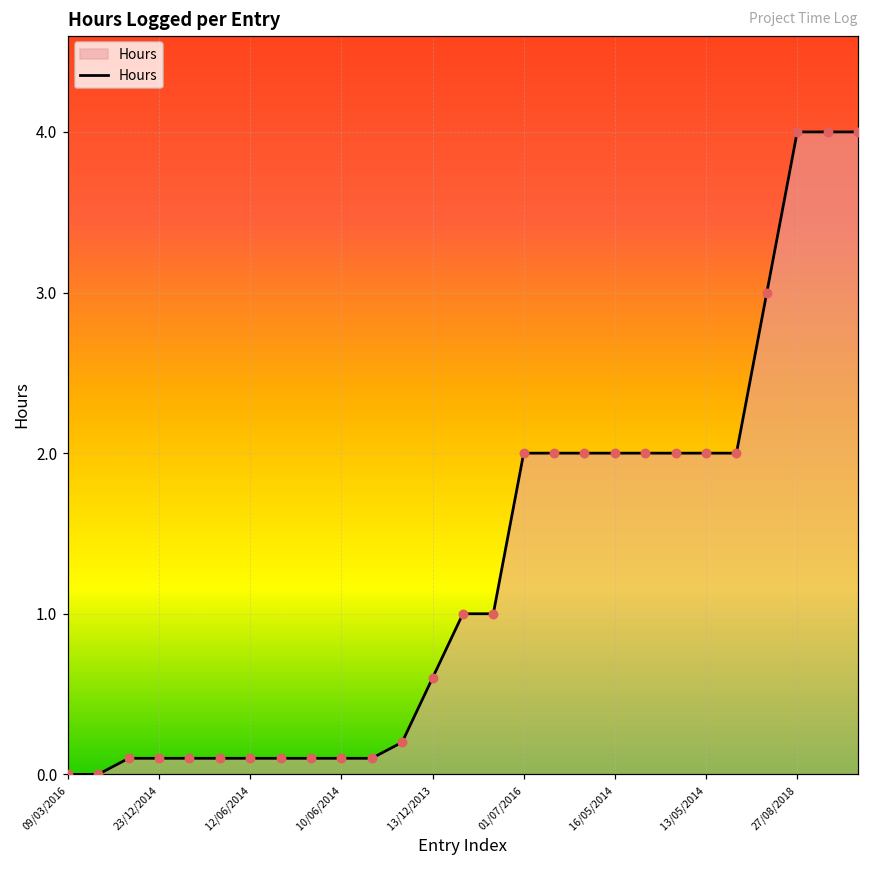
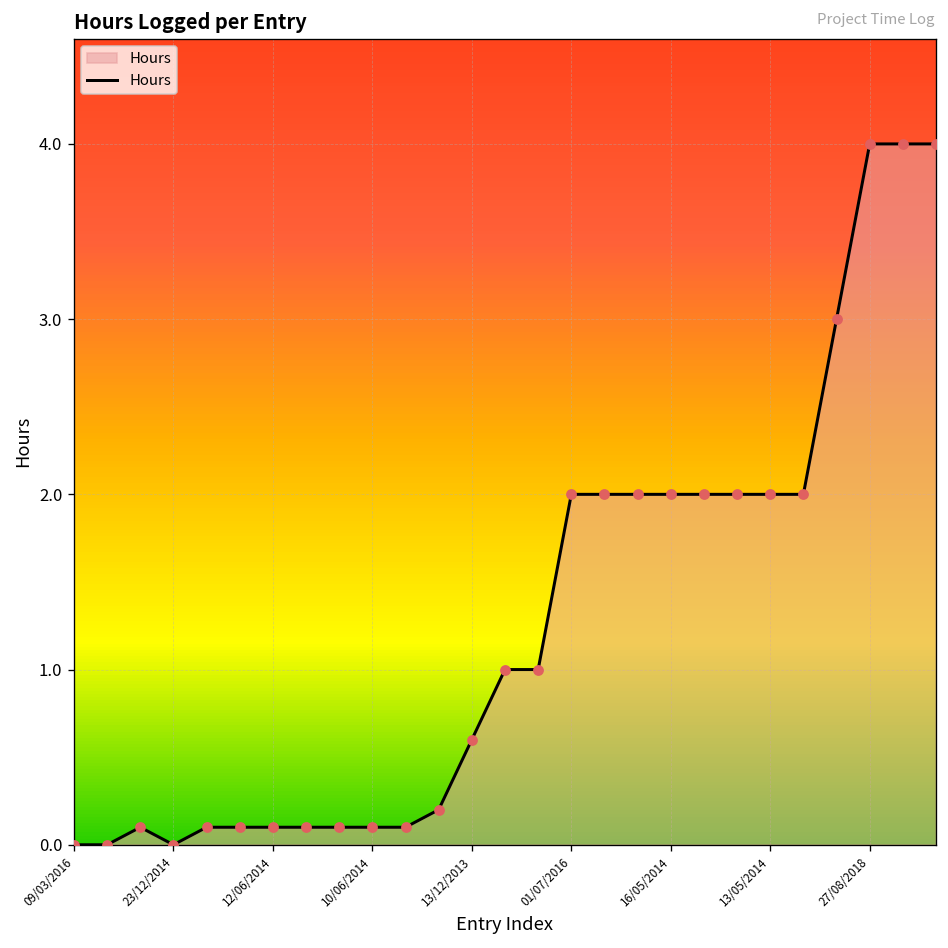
  {
-   "23/12/2014": 0.1,
+   "23/12/2014": 0.0,
    "13/12/2013": 0.6,
    "01/07/2016": 2.0,
    "27/08/2018": 4.0
  }
